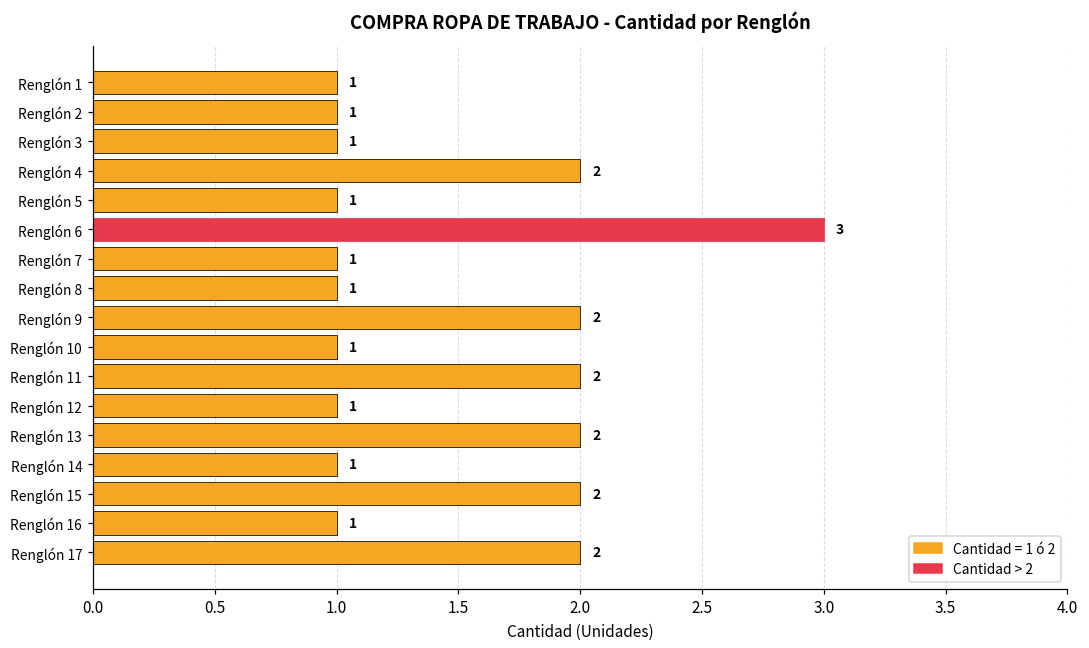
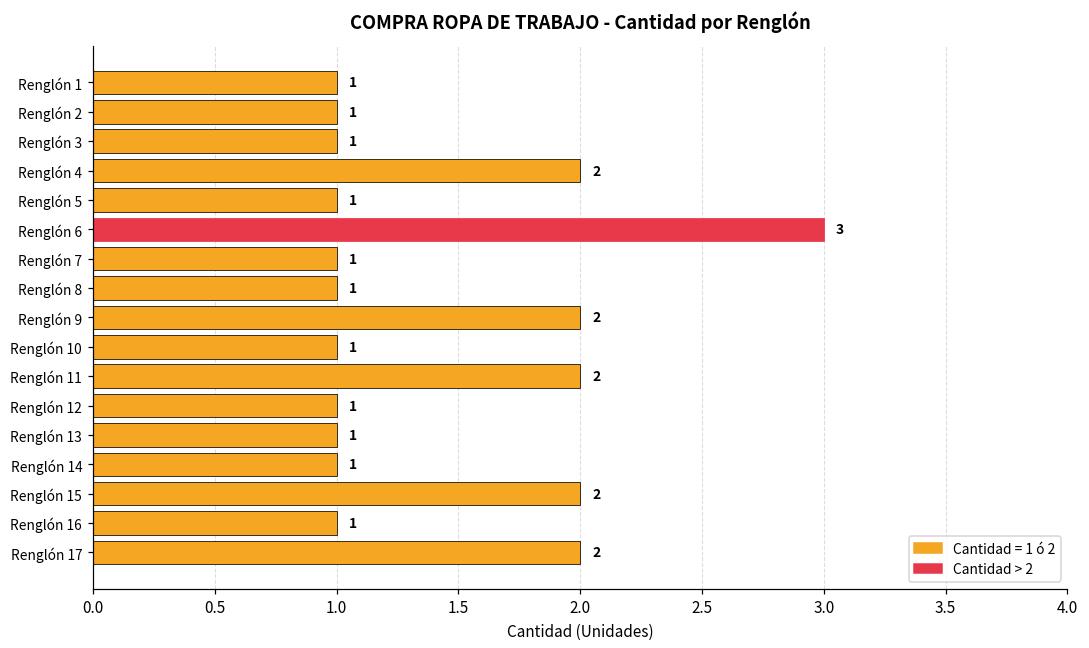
  {
    "Renglón 1": 1,
    "Renglón 2": 1,
    "Renglón 3": 1,
    "Renglón 4": 2,
    "Renglón 5": 1,
    "Renglón 6": 3,
    "Renglón 7": 1,
    "Renglón 8": 1,
    "Renglón 9": 2,
    "Renglón 10": 1,
    "Renglón 11": 2,
    "Renglón 12": 1,
-   "Renglón 13": 2,
+   "Renglón 13": 1,
    "Renglón 14": 1,
    "Renglón 15": 2,
    "Renglón 16": 1,
    "Renglón 17": 2
  }
